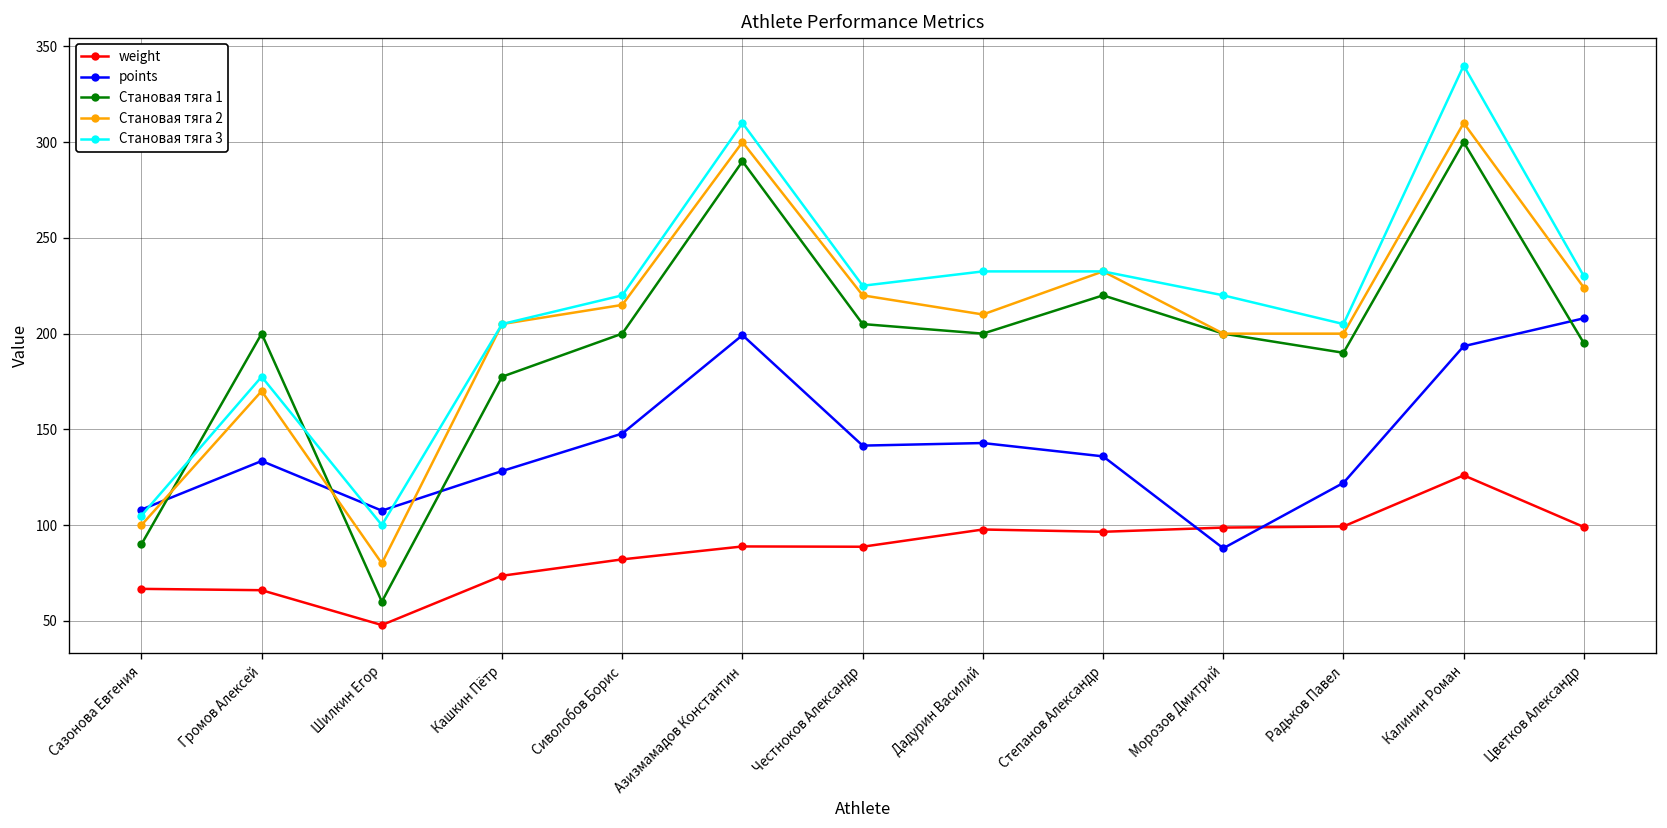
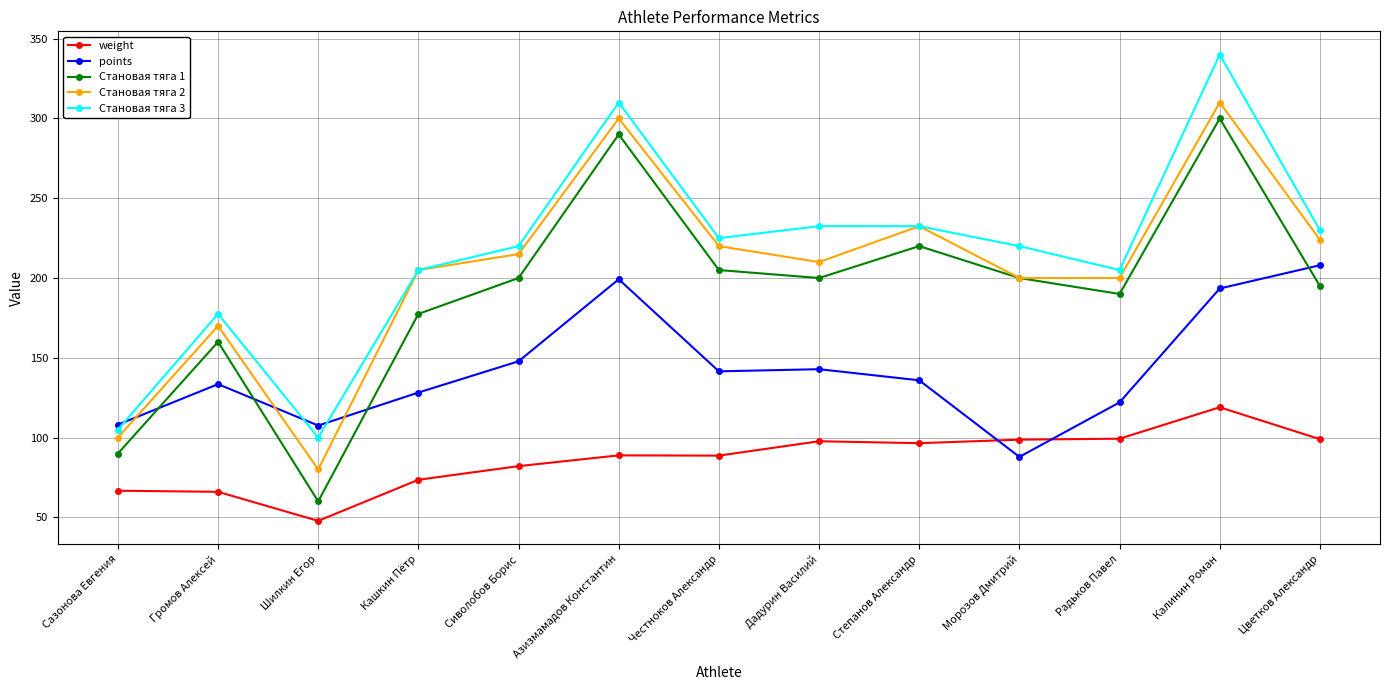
  {
    "weight": {
      "Сазонова Евгения": 67,
      "Громов Алексей": 66,
      "Шилкин Егор": 48,
      "Кашкин Пётр": 74,
      "Сиволобов Борис": 82,
      "Азизмамадов Константин": 89,
      "Честноков Александр": 89,
      "Дадурин Василий": 98,
      "Степанов Александр": 97,
      "Морозов Дмитрий": 99,
      "Радьков Павел": 99,
-     "Калинин Роман": 126,
+     "Калинин Роман": 119,
      "Цветков Александр": 99
    },
    "points": {
      "Сазонова Евгения": 108,
      "Громов Алексей": 133,
      "Шилкин Егор": 108,
      "Кашкин Пётр": 128,
      "Сиволобов Борис": 148,
      "Азизмамадов Константин": 199,
      "Честноков Александр": 142,
      "Дадурин Василий": 143,
      "Степанов Александр": 136,
      "Морозов Дмитрий": 88,
      "Радьков Павел": 122,
      "Калинин Роман": 193,
      "Цветков Александр": 208
    },
    "Становая тяга 1": {
      "Сазонова Евгения": 90,
-     "Громов Алексей": 200,
+     "Громов Алексей": 160,
      "Шилкин Егор": 60,
      "Кашкин Пётр": 178,
      "Сиволобов Борис": 200,
      "Азизмамадов Константин": 290,
      "Честноков Александр": 205,
      "Дадурин Василий": 200,
      "Степанов Александр": 220,
      "Радьков Павел": 190,
      "Калинин Роман": 300,
      "Цветков Александр": 195
    },
    "Становая тяга 2": {
      "Сазонова Евгения": 100,
      "Громов Алексей": 170,
      "Шилкин Егор": 80,
      "Сиволобов Борис": 215,
      "Азизмамадов Константин": 300,
      "Честноков Александр": 220,
      "Дадурин Василий": 210,
      "Радьков Павел": 200,
      "Калинин Роман": 310,
      "Цветков Александр": 224
    },
    "Становая тяга 3": {
      "Сазонова Евгения": 105,
      "Громов Алексей": 178,
      "Шилкин Егор": 100,
      "Сиволобов Борис": 220,
      "Азизмамадов Константин": 310,
      "Честноков Александр": 225,
      "Дадурин Василий": 233,
      "Морозов Дмитрий": 220,
      "Радьков Павел": 205,
      "Калинин Роман": 340,
      "Цветков Александр": 230
    }
  }
